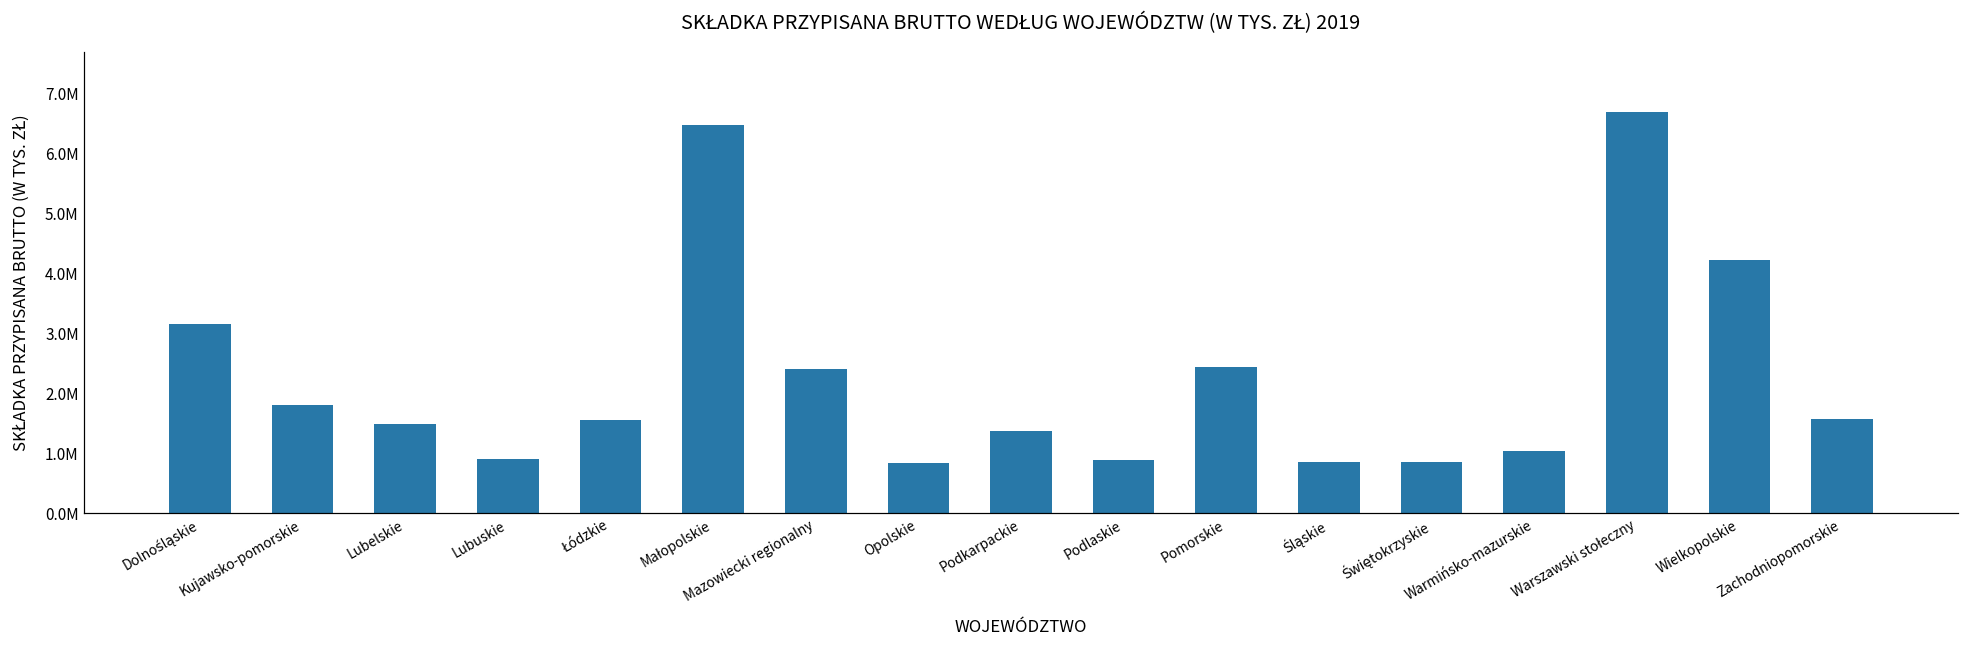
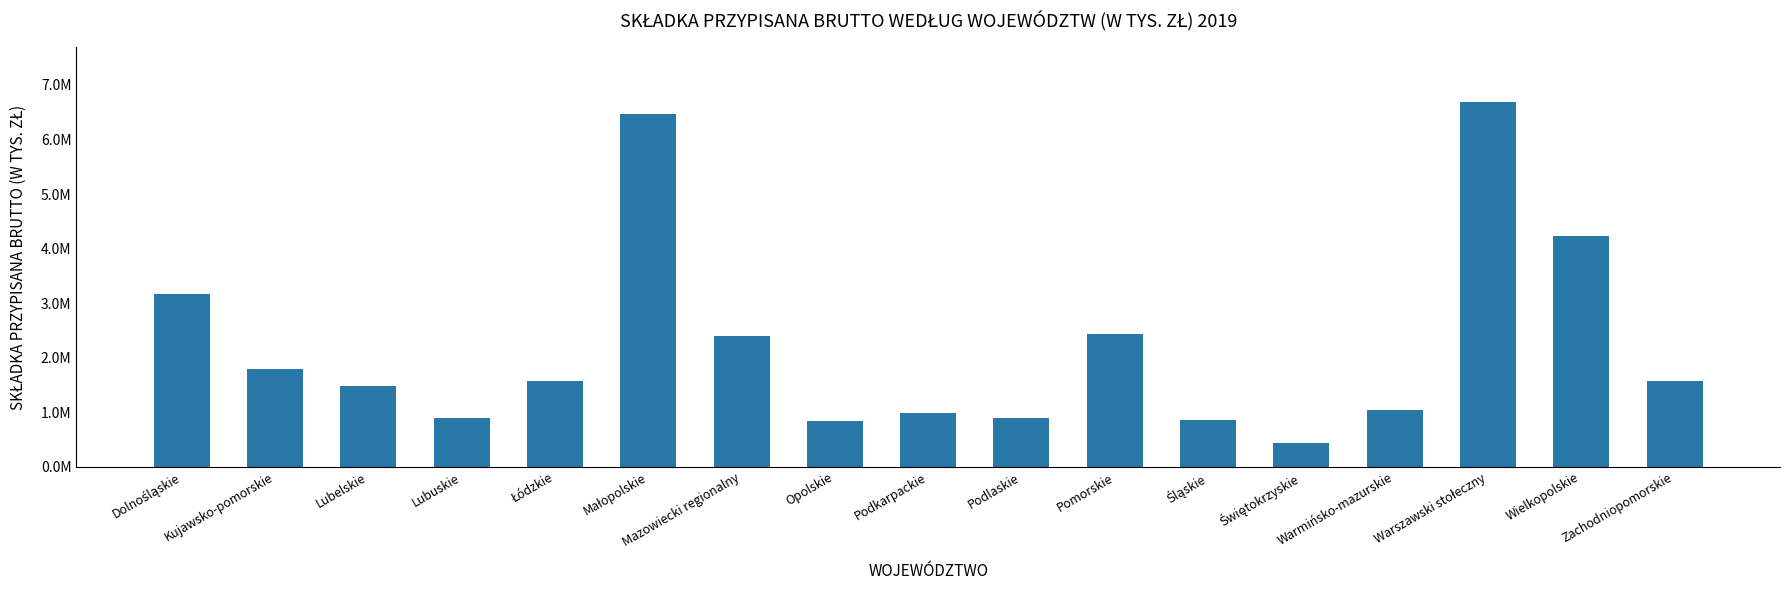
  {
    "Dolnośląskie": 3200000,
    "Kujawsko-pomorskie": 1800000,
    "Lubelskie": 1500000,
    "Lubuskie": 900000,
    "Łódzkie": 1600000,
    "Małopolskie": 6500000,
    "Mazowiecki regionalny": 2400000,
    "Opolskie": 800000,
-   "Podkarpackie": 1400000,
+   "Podkarpackie": 1000000,
    "Podlaskie": 900000,
    "Pomorskie": 2400000,
    "Śląskie": 900000,
-   "Świętokrzyskie": 900000,
+   "Świętokrzyskie": 400000,
    "Warmińsko-mazurskie": 1000000,
    "Warszawski stołeczny": 6700000,
    "Wielkopolskie": 4200000,
    "Zachodniopomorskie": 1600000
  }
